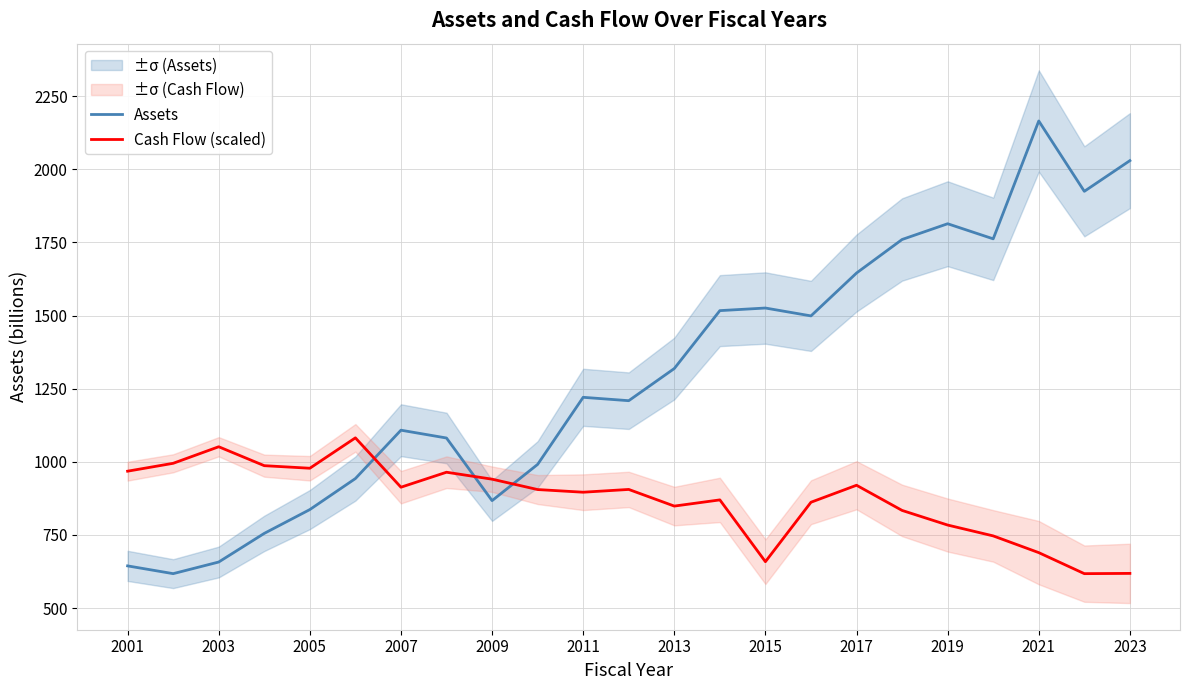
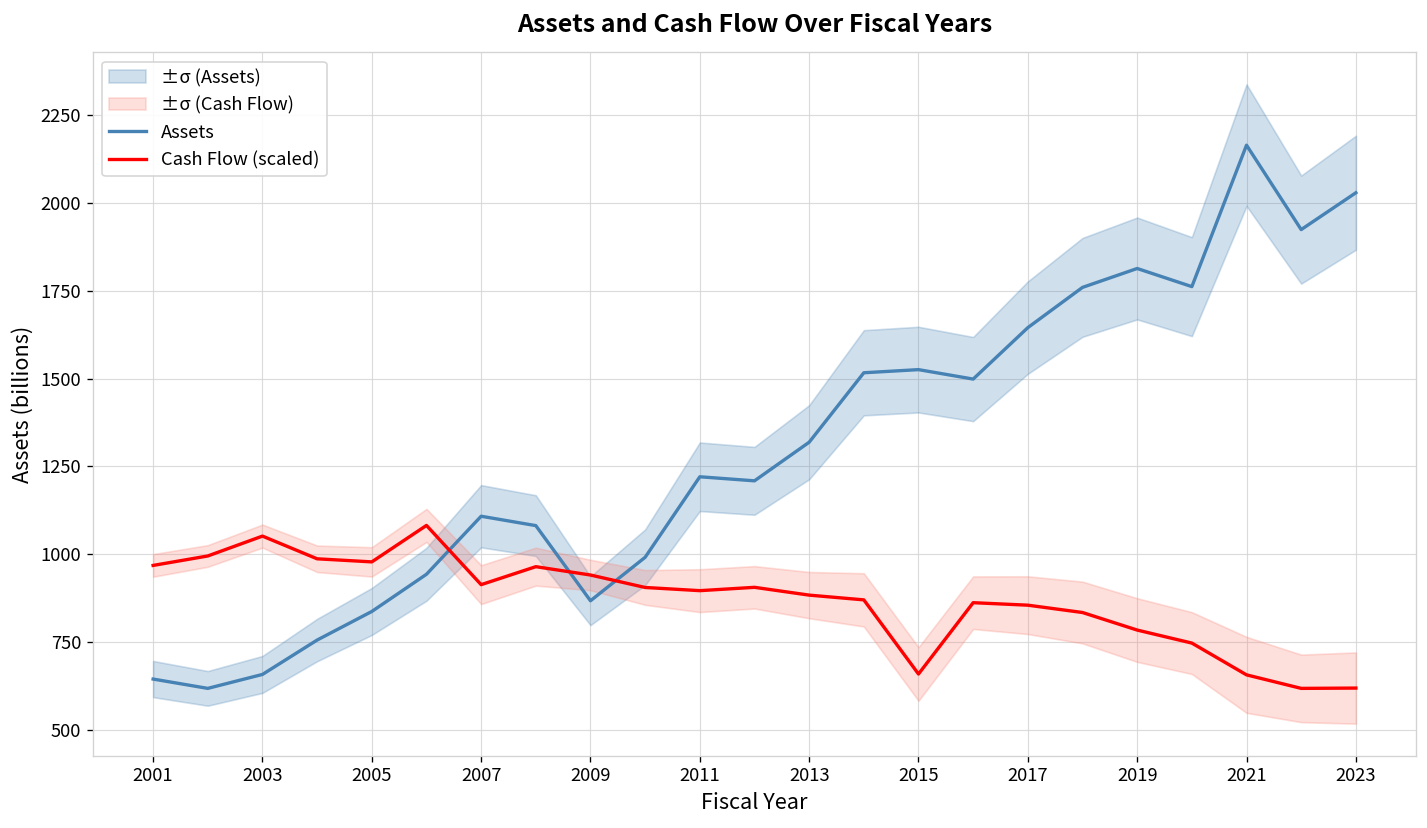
  {
    "Cash Flow (scaled)": {
      "2001": 970,
      "2003": 1050,
      "2005": 980,
      "2007": 910,
      "2011": 900,
-     "2013": 850,
+     "2013": 880,
      "2015": 660,
-     "2017": 920,
+     "2017": 850,
      "2019": 780,
-     "2021": 690,
+     "2021": 660,
      "2023": 620
    }
  }
